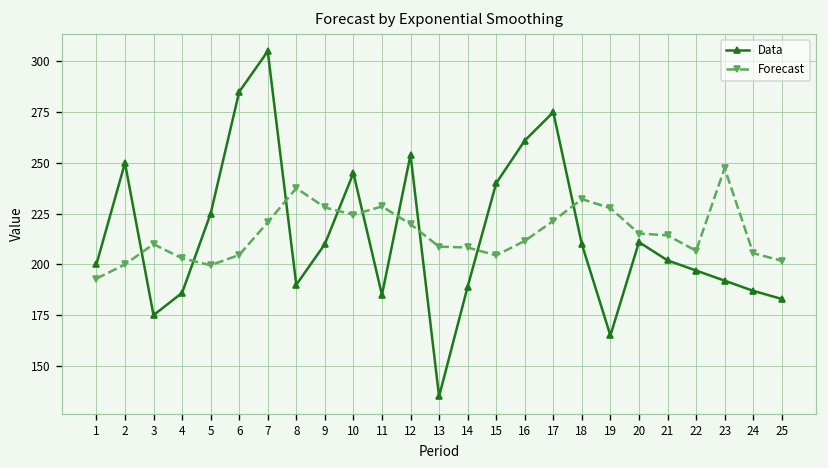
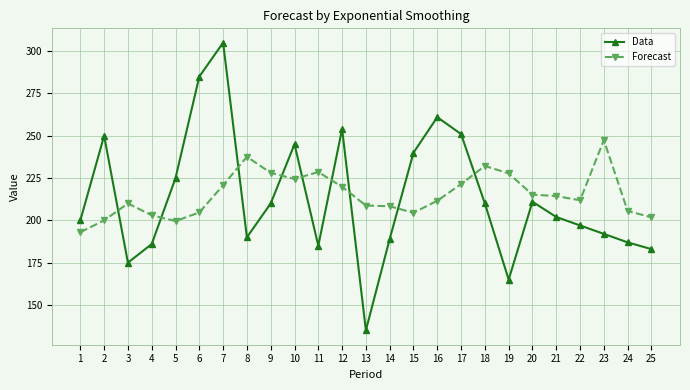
  {
    "Data": {
      "1": 200,
      "2": 250,
      "3": 175,
      "4": 186,
      "5": 225,
      "6": 285,
      "7": 305,
      "8": 190,
      "9": 210,
      "10": 245,
      "11": 185,
      "12": 254,
      "13": 135,
      "14": 189,
      "15": 240,
      "16": 261,
-     "17": 275,
+     "17": 251,
      "18": 210,
      "19": 165,
      "20": 211,
      "21": 202,
      "22": 197,
      "23": 192,
      "24": 187,
      "25": 183
    },
    "Forecast": {
      "1": 193,
      "2": 200,
      "3": 210,
      "4": 203,
      "5": 200,
      "6": 205,
      "7": 221,
      "8": 238,
      "9": 228,
      "10": 224,
      "11": 229,
      "12": 220,
      "13": 209,
      "14": 208,
      "15": 204,
      "16": 212,
      "17": 221,
      "18": 232,
      "19": 228,
      "20": 215,
      "21": 214,
-     "22": 207,
+     "22": 212,
      "23": 247,
      "24": 206,
      "25": 202
    }
  }
